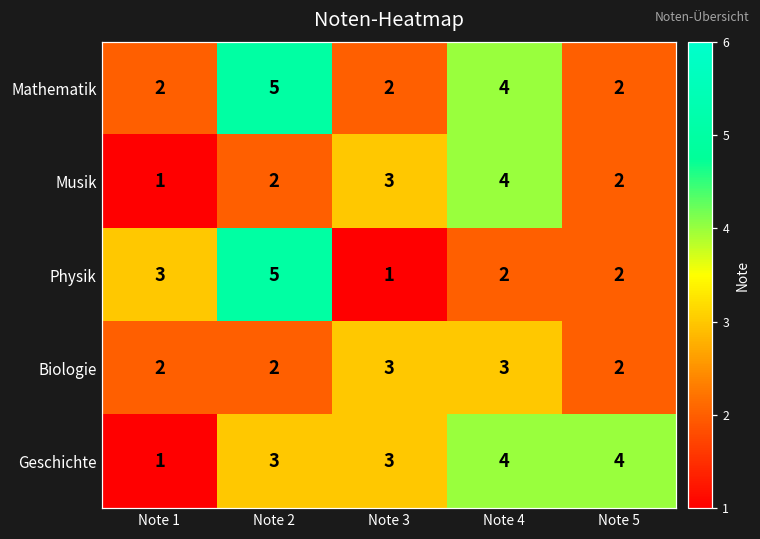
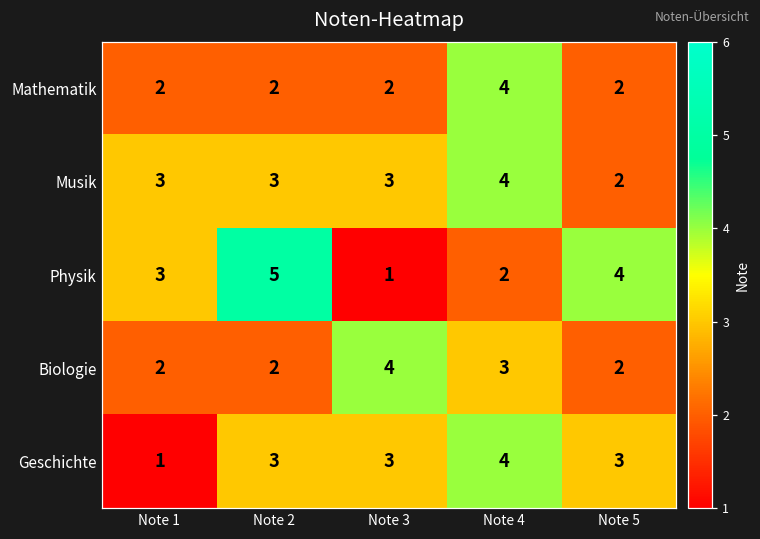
  {
    "Mathematik": {
      "Note 1": 2,
-     "Note 2": 5,
+     "Note 2": 2,
      "Note 3": 2,
      "Note 4": 4,
      "Note 5": 2
    },
    "Musik": {
-     "Note 1": 1,
-     "Note 2": 2,
+     "Note 1": 3,
+     "Note 2": 3,
      "Note 3": 3,
      "Note 4": 4,
      "Note 5": 2
    },
    "Physik": {
      "Note 1": 3,
      "Note 2": 5,
      "Note 3": 1,
      "Note 4": 2,
-     "Note 5": 2
+     "Note 5": 4
    },
    "Biologie": {
      "Note 1": 2,
      "Note 2": 2,
-     "Note 3": 3,
+     "Note 3": 4,
      "Note 4": 3,
      "Note 5": 2
    },
    "Geschichte": {
      "Note 1": 1,
      "Note 2": 3,
      "Note 3": 3,
      "Note 4": 4,
-     "Note 5": 4
+     "Note 5": 3
    }
  }
